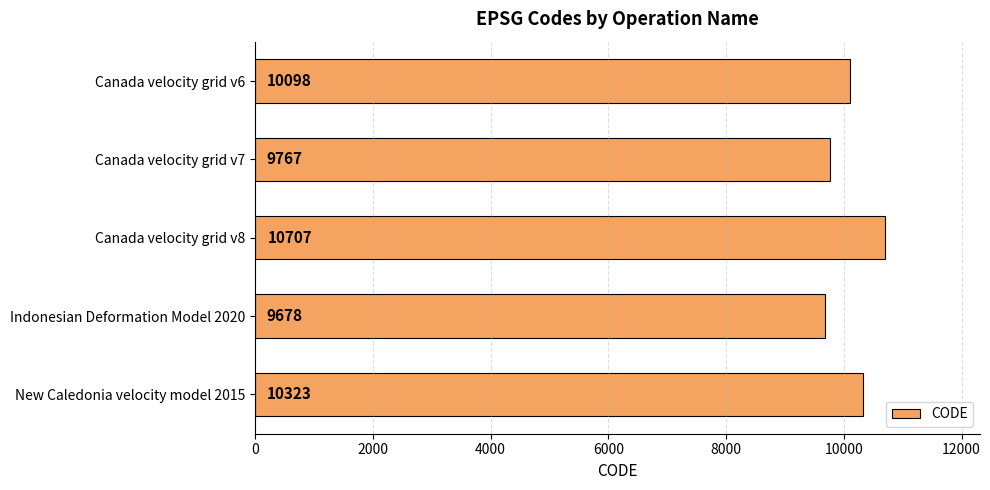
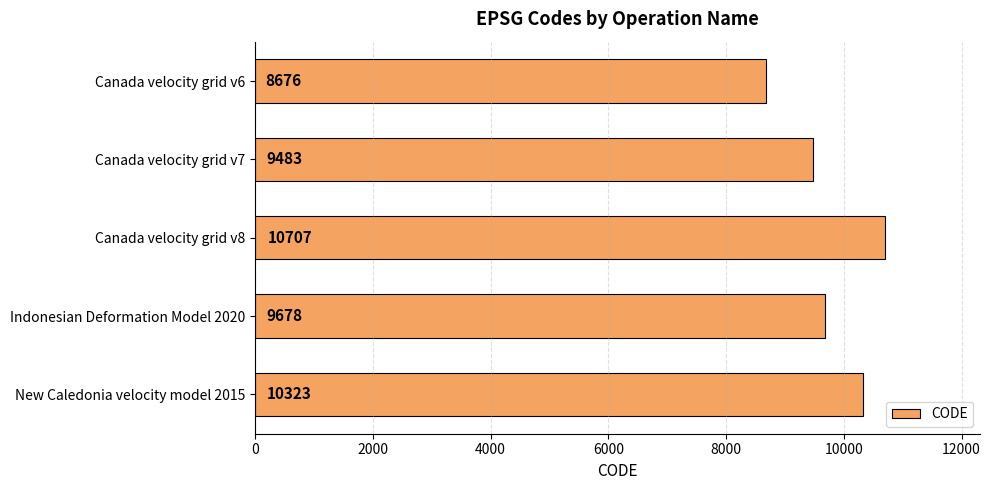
  {
-   "Canada velocity grid v6": 10098,
-   "Canada velocity grid v7": 9767,
+   "Canada velocity grid v6": 8676,
+   "Canada velocity grid v7": 9483,
    "Canada velocity grid v8": 10707,
    "Indonesian Deformation Model 2020": 9678,
    "New Caledonia velocity model 2015": 10323
  }
